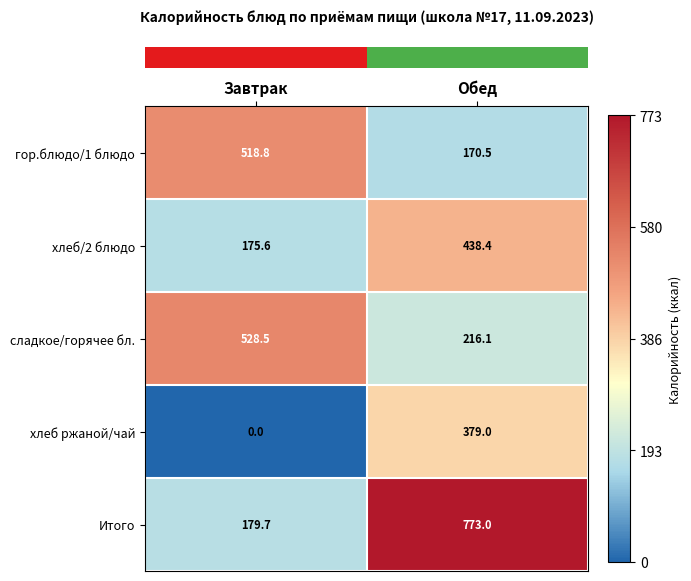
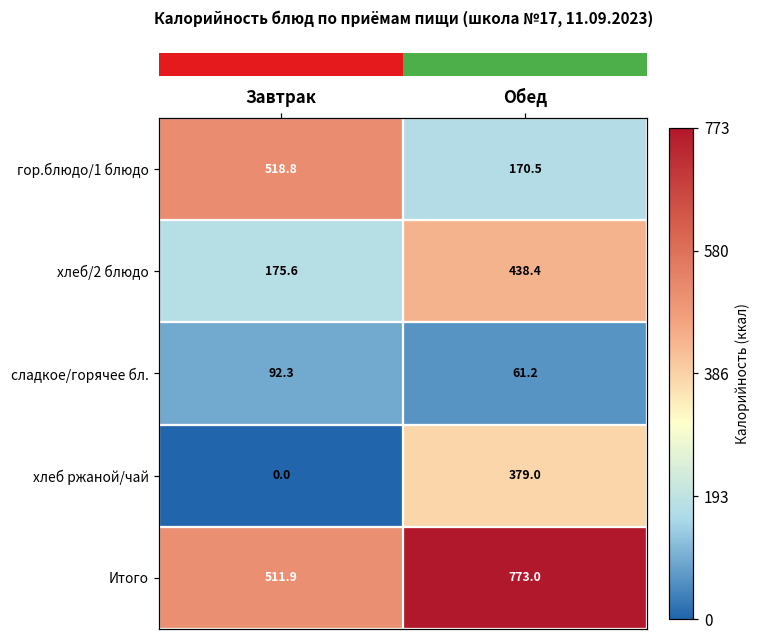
  {
    "гор.блюдо/1 блюдо": {
      "Завтрак": 518.8,
      "Обед": 170.5
    },
    "хлеб/2 блюдо": {
      "Завтрак": 175.6,
      "Обед": 438.4
    },
    "сладкое/горячее бл.": {
-     "Завтрак": 528.5,
-     "Обед": 216.1
+     "Завтрак": 92.3,
+     "Обед": 61.2
    },
    "хлеб ржаной/чай": {
      "Завтрак": 0.0,
      "Обед": 379.0
    },
    "Итого": {
-     "Завтрак": 179.7,
+     "Завтрак": 511.9,
      "Обед": 773.0
    }
  }
